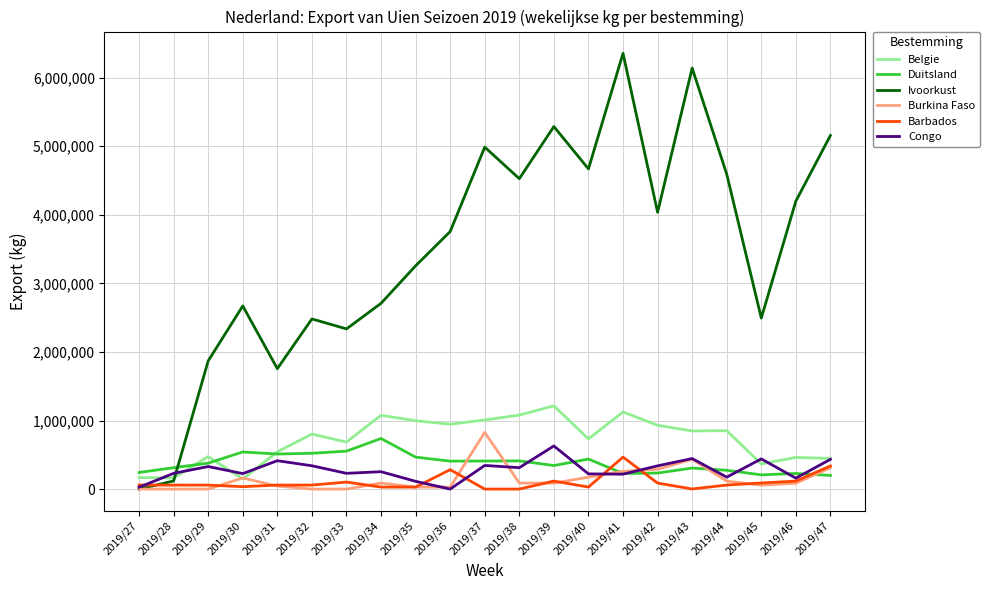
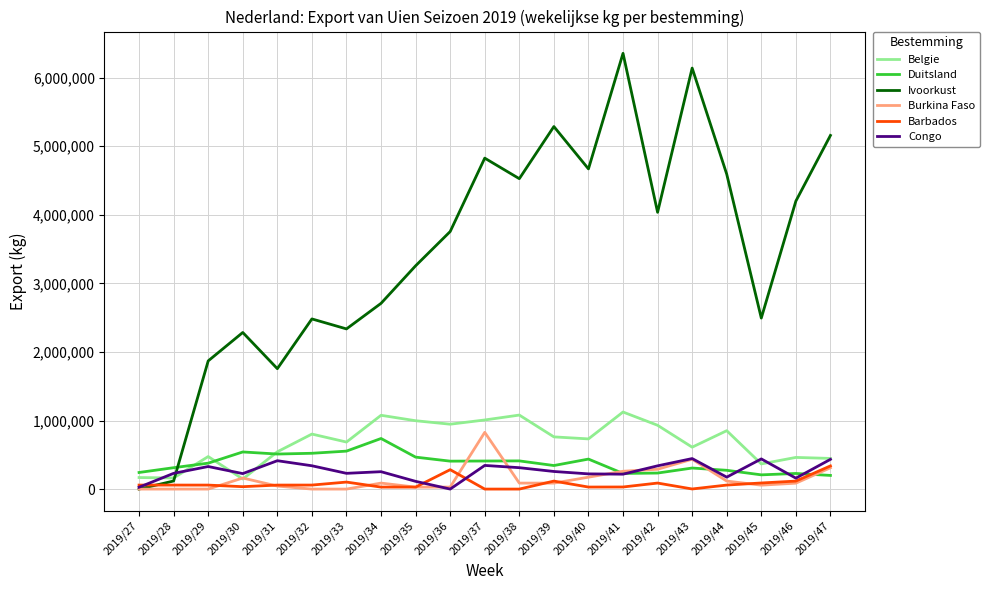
  {
    "Belgie": {
      "2019/27": "200,000",
      "2019/28": "200,000",
      "2019/29": "500,000",
      "2019/32": "800,000",
      "2019/33": "700,000",
      "2019/34": "1,100,000",
      "2019/35": "1,000,000",
      "2019/36": "900,000",
      "2019/37": "1,000,000",
      "2019/38": "1,100,000",
-     "2019/39": "1,200,000",
+     "2019/39": "800,000",
      "2019/40": "700,000",
      "2019/41": "1,100,000",
      "2019/42": "900,000",
-     "2019/43": "800,000",
+     "2019/43": "600,000",
      "2019/44": "900,000",
      "2019/45": "400,000",
      "2019/46": "500,000"
    },
    "Duitsland": {
      "2019/27": "200,000",
      "2019/28": "300,000",
      "2019/29": "400,000",
      "2019/30": "500,000",
      "2019/32": "500,000",
      "2019/33": "600,000",
      "2019/34": "700,000",
      "2019/35": "500,000",
      "2019/36": "400,000",
      "2019/37": "400,000",
      "2019/38": "400,000",
      "2019/39": "300,000",
      "2019/40": "400,000",
      "2019/42": "200,000",
      "2019/43": "300,000",
      "2019/44": "300,000",
      "2019/45": "200,000",
      "2019/46": "200,000",
      "2019/47": "200,000"
    },
    "Ivoorkust": {
      "2019/28": "100,000",
      "2019/29": "1,900,000",
-     "2019/30": "2,700,000",
+     "2019/30": "2,300,000",
      "2019/31": "1,800,000",
      "2019/32": "2,500,000",
      "2019/33": "2,300,000",
      "2019/34": "2,700,000",
      "2019/35": "3,300,000",
      "2019/36": "3,800,000",
-     "2019/37": "5,000,000",
+     "2019/37": "4,800,000",
      "2019/38": "4,500,000",
      "2019/39": "5,300,000",
      "2019/40": "4,700,000",
      "2019/41": "6,400,000",
      "2019/42": "4,000,000",
      "2019/43": "6,100,000",
      "2019/44": "4,600,000",
      "2019/45": "2,500,000",
      "2019/46": "4,200,000",
      "2019/47": "5,200,000"
    },
    "Burkina Faso": {
      "2019/28": "0",
      "2019/29": "0",
      "2019/32": "0",
      "2019/33": "0",
      "2019/34": "100,000",
      "2019/37": "800,000",
      "2019/38": "100,000",
      "2019/40": "200,000",
      "2019/42": "300,000",
      "2019/44": "100,000"
    },
    "Barbados": {
      "2019/28": "100,000",
      "2019/29": "100,000",
      "2019/30": "0",
      "2019/32": "100,000",
      "2019/33": "100,000",
      "2019/34": "0",
      "2019/36": "300,000",
      "2019/37": "0",
      "2019/38": "0",
      "2019/40": "0",
-     "2019/41": "500,000",
+     "2019/41": "0",
      "2019/42": "100,000",
      "2019/43": "0",
      "2019/44": "100,000"
    },
    "Congo": {
      "2019/28": "200,000",
      "2019/29": "300,000",
      "2019/30": "200,000",
      "2019/31": "400,000",
      "2019/32": "300,000",
      "2019/33": "200,000",
      "2019/34": "300,000",
      "2019/35": "100,000",
      "2019/37": "300,000",
      "2019/38": "300,000",
-     "2019/39": "600,000",
+     "2019/39": "300,000",
      "2019/40": "200,000",
      "2019/42": "300,000",
      "2019/44": "200,000",
      "2019/45": "400,000",
      "2019/46": "200,000"
    }
  }
